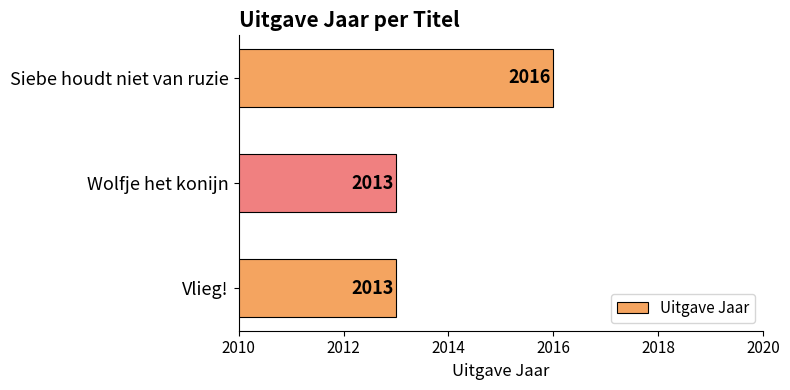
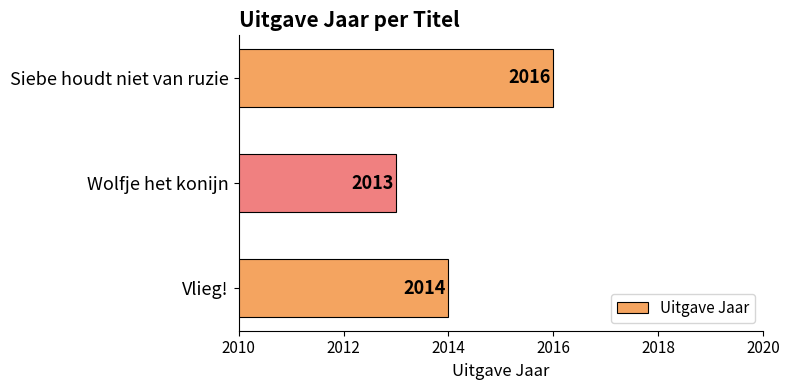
  {
    "Siebe houdt niet van ruzie": 2016,
    "Wolfje het konijn": 2013,
-   "Vlieg!": 2013
+   "Vlieg!": 2014
  }
